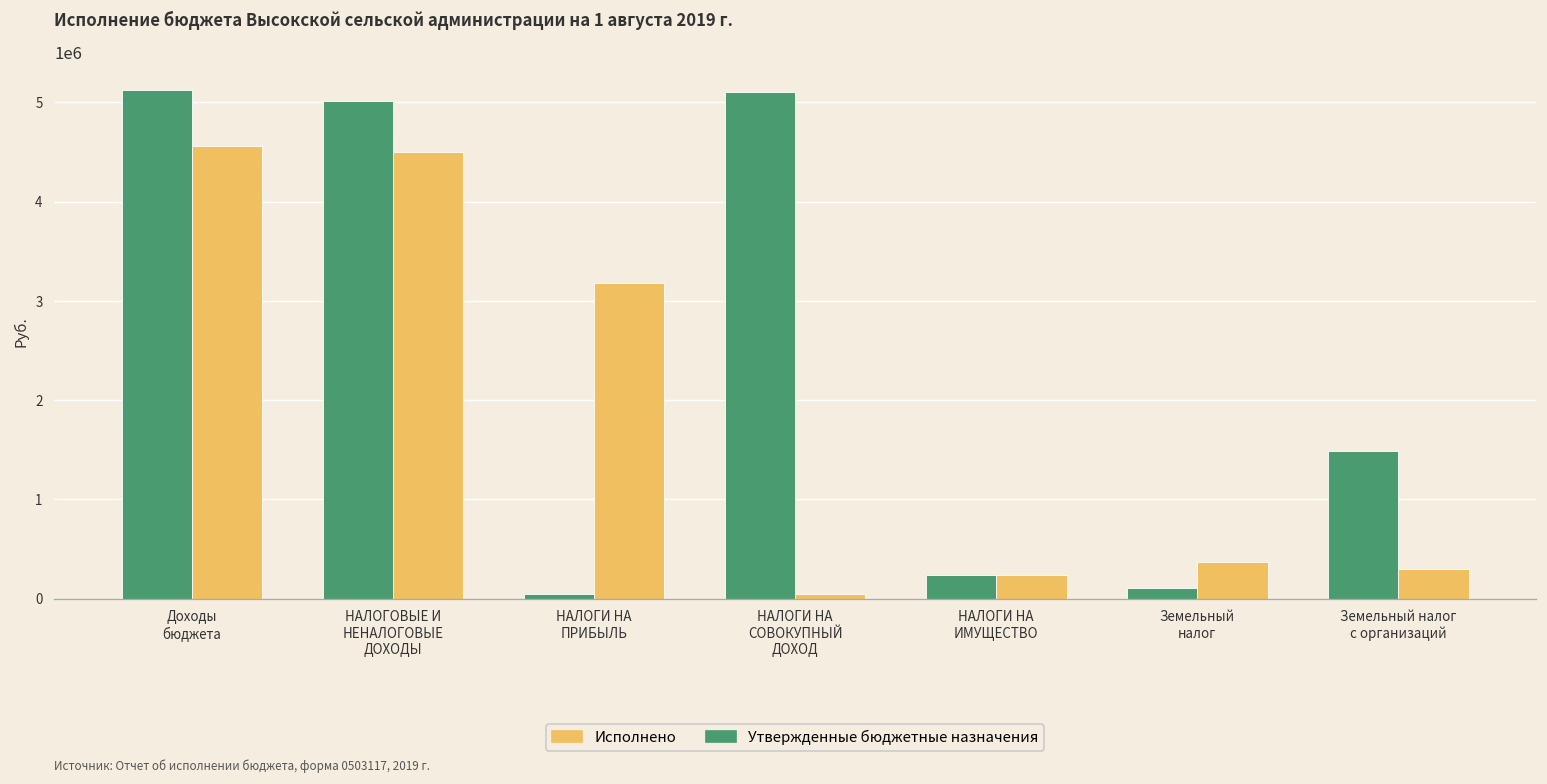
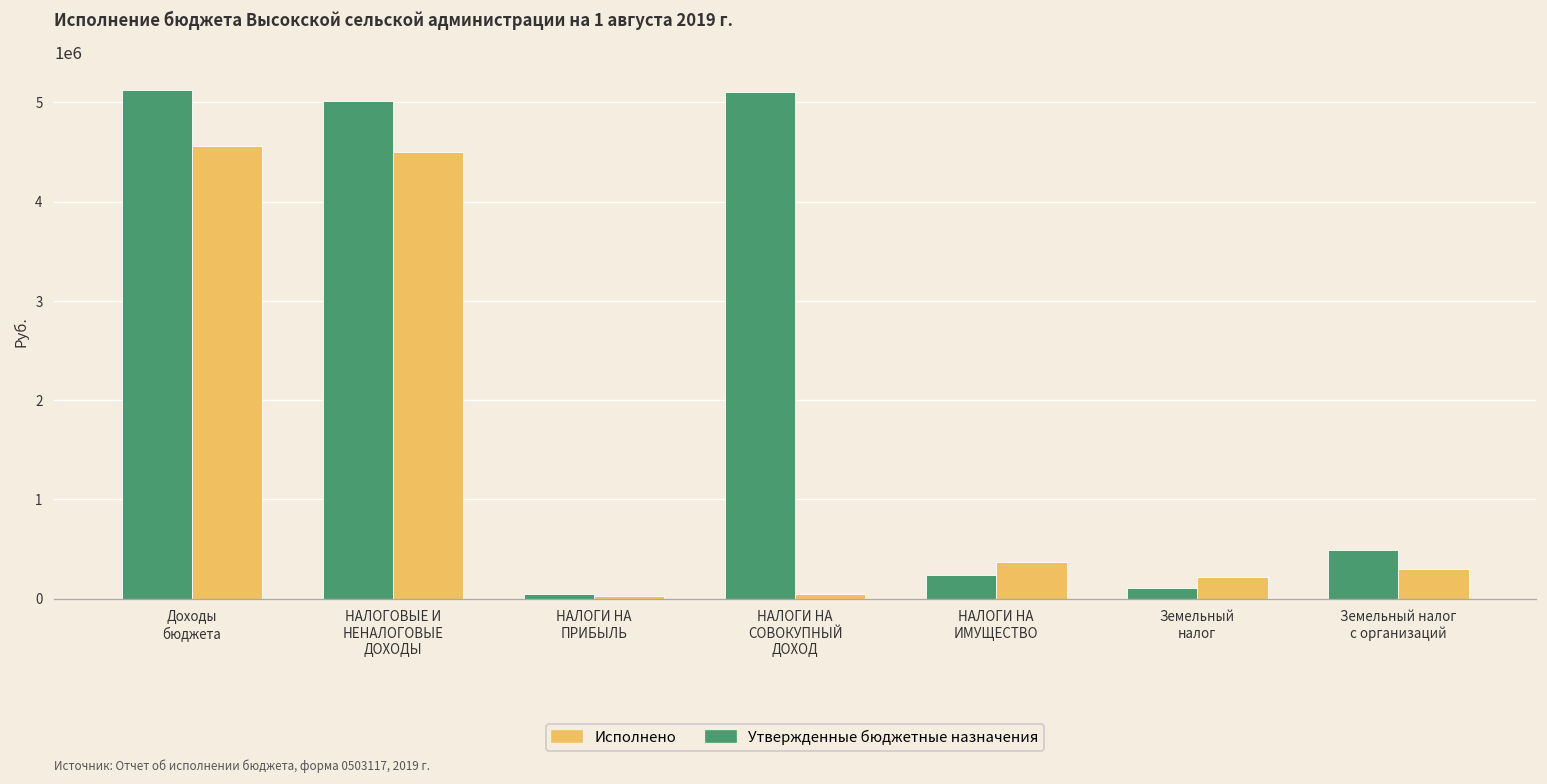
  {
    "Утвержденные бюджетные назначения": {
      "Доходы бюджета": 5100000,
      "НАЛОГОВЫЕ И НЕНАЛОГОВЫЕ ДОХОДЫ": 5000000,
      "НАЛОГИ НА ПРИБЫЛЬ": 0,
      "НАЛОГИ НА СОВОКУПНЫЙ ДОХОД": 5100000,
      "НАЛОГИ НА ИМУЩЕСТВО": 200000,
      "Земельный налог": 100000,
-     "Земельный налог с организаций": 1500000
+     "Земельный налог с организаций": 500000
    },
    "Исполнено": {
      "Доходы бюджета": 4600000,
      "НАЛОГОВЫЕ И НЕНАЛОГОВЫЕ ДОХОДЫ": 4500000,
-     "НАЛОГИ НА ПРИБЫЛЬ": 3200000,
+     "НАЛОГИ НА ПРИБЫЛЬ": 0,
      "НАЛОГИ НА СОВОКУПНЫЙ ДОХОД": 0,
-     "НАЛОГИ НА ИМУЩЕСТВО": 200000,
-     "Земельный налог": 400000,
+     "НАЛОГИ НА ИМУЩЕСТВО": 400000,
+     "Земельный налог": 200000,
      "Земельный налог с организаций": 300000
    }
  }
